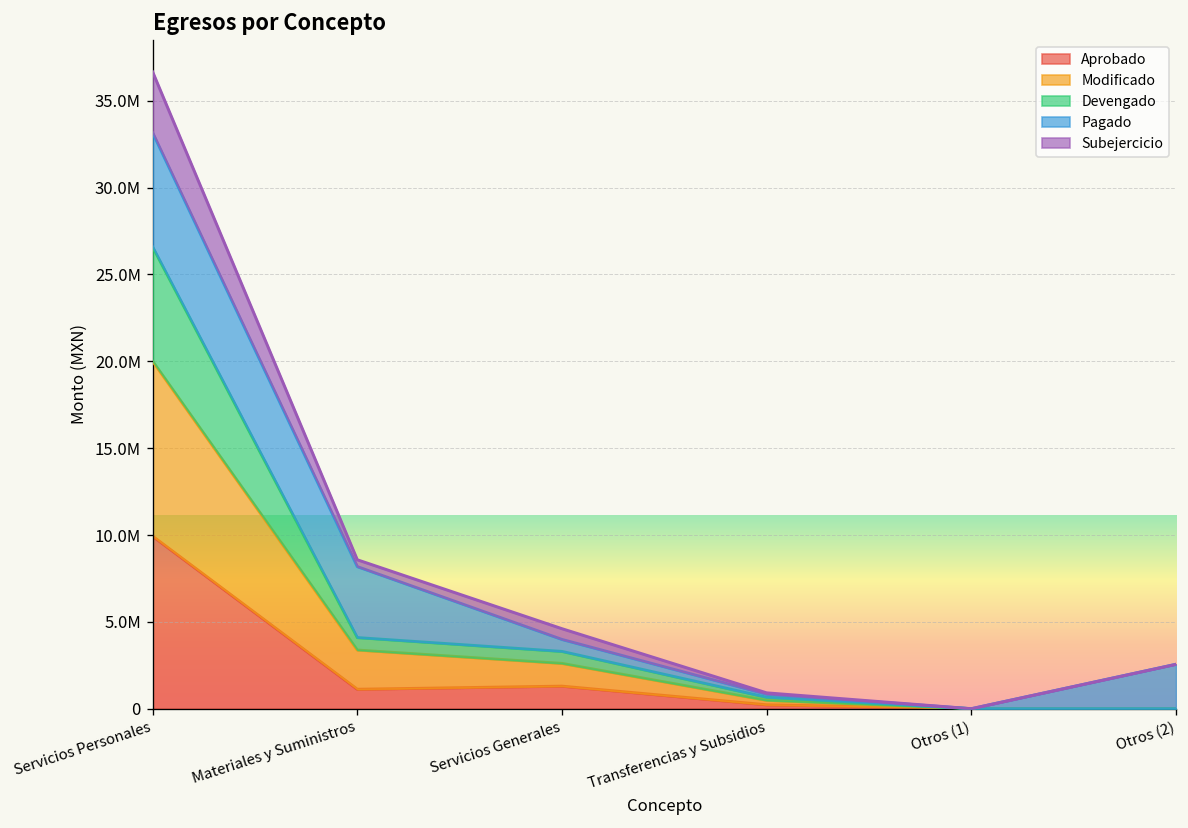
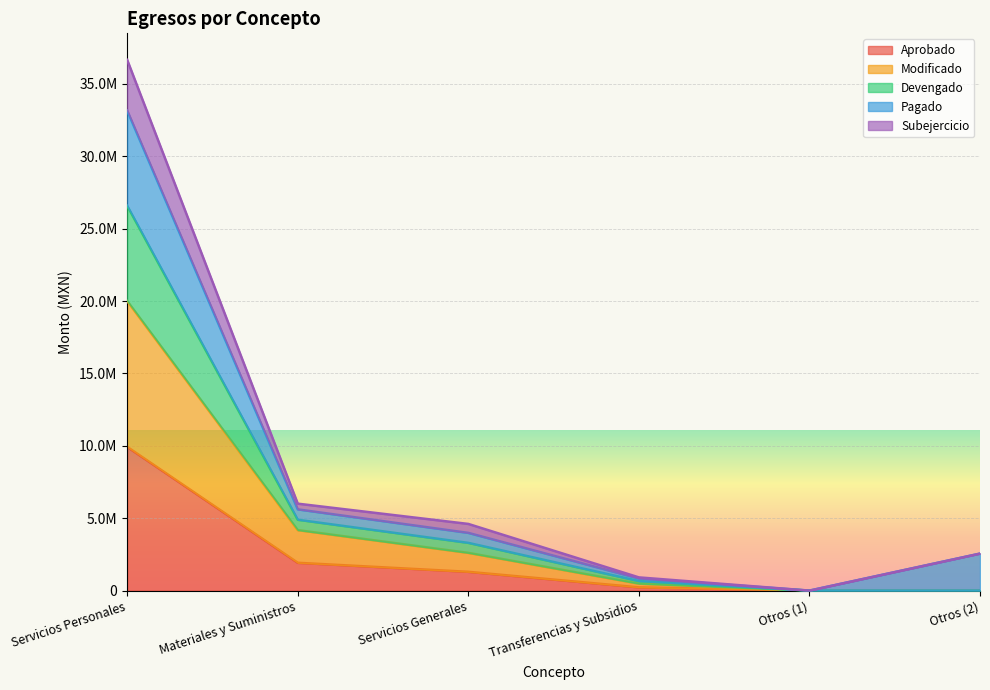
  {
    "Aprobado": {
      "Servicios Personales": 9900000,
-     "Materiales y Suministros": 1100000,
+     "Materiales y Suministros": 1900000,
      "Servicios Generales": 1300000,
      "Transferencias y Subsidios": 200000
    },
    "Modificado": {
      "Servicios Personales": 10100000,
      "Materiales y Suministros": 2300000,
      "Servicios Generales": 1300000,
      "Transferencias y Subsidios": 300000
    },
    "Devengado": {
      "Servicios Personales": 6600000,
      "Materiales y Suministros": 700000,
      "Servicios Generales": 700000,
      "Transferencias y Subsidios": 200000
    },
    "Pagado": {
      "Servicios Personales": 6600000,
-     "Materiales y Suministros": 4100000,
+     "Materiales y Suministros": 700000,
      "Servicios Generales": 700000
    },
    "Subejercicio": {
      "Servicios Personales": 3500000,
      "Materiales y Suministros": 400000,
      "Servicios Generales": 600000
    }
  }
